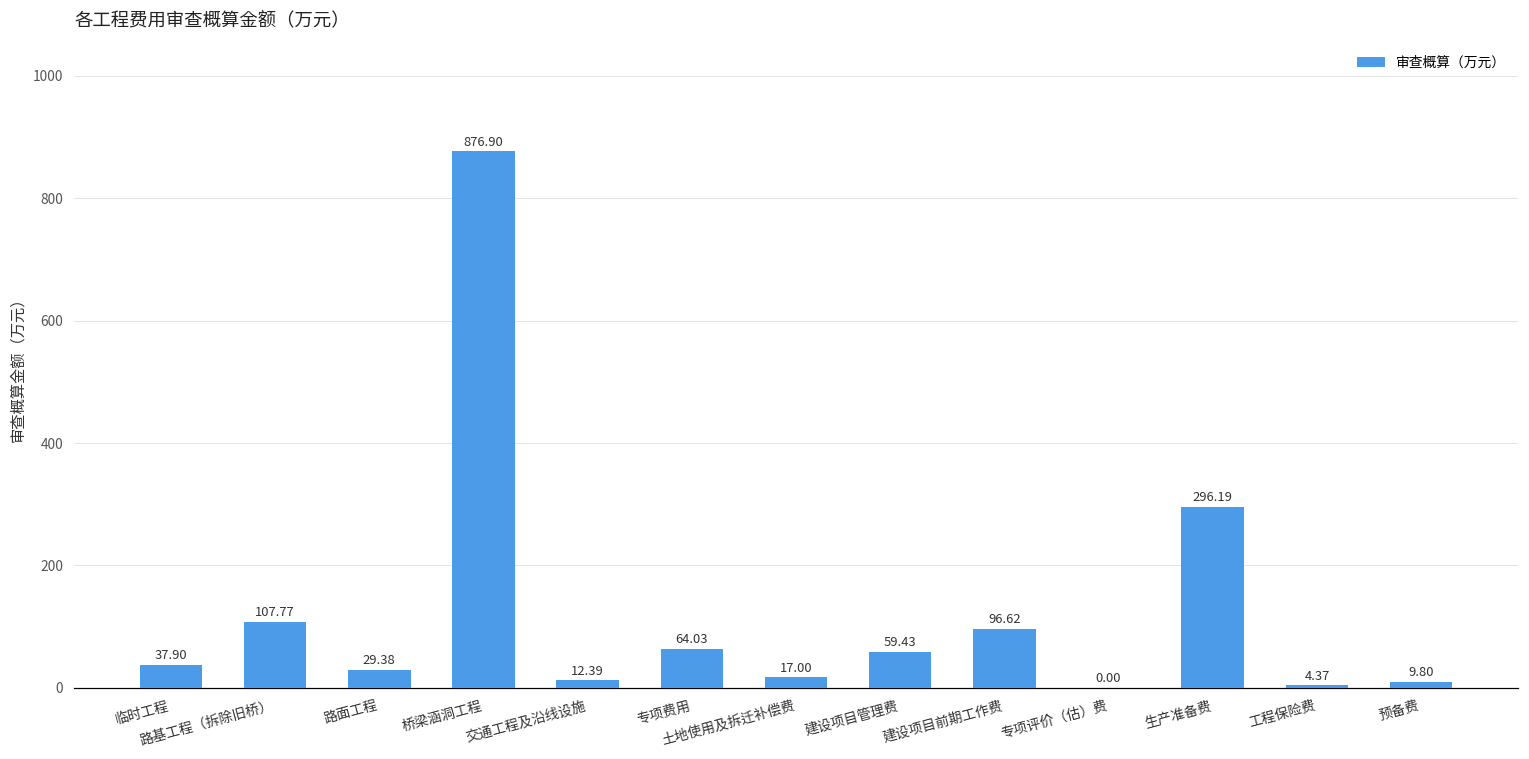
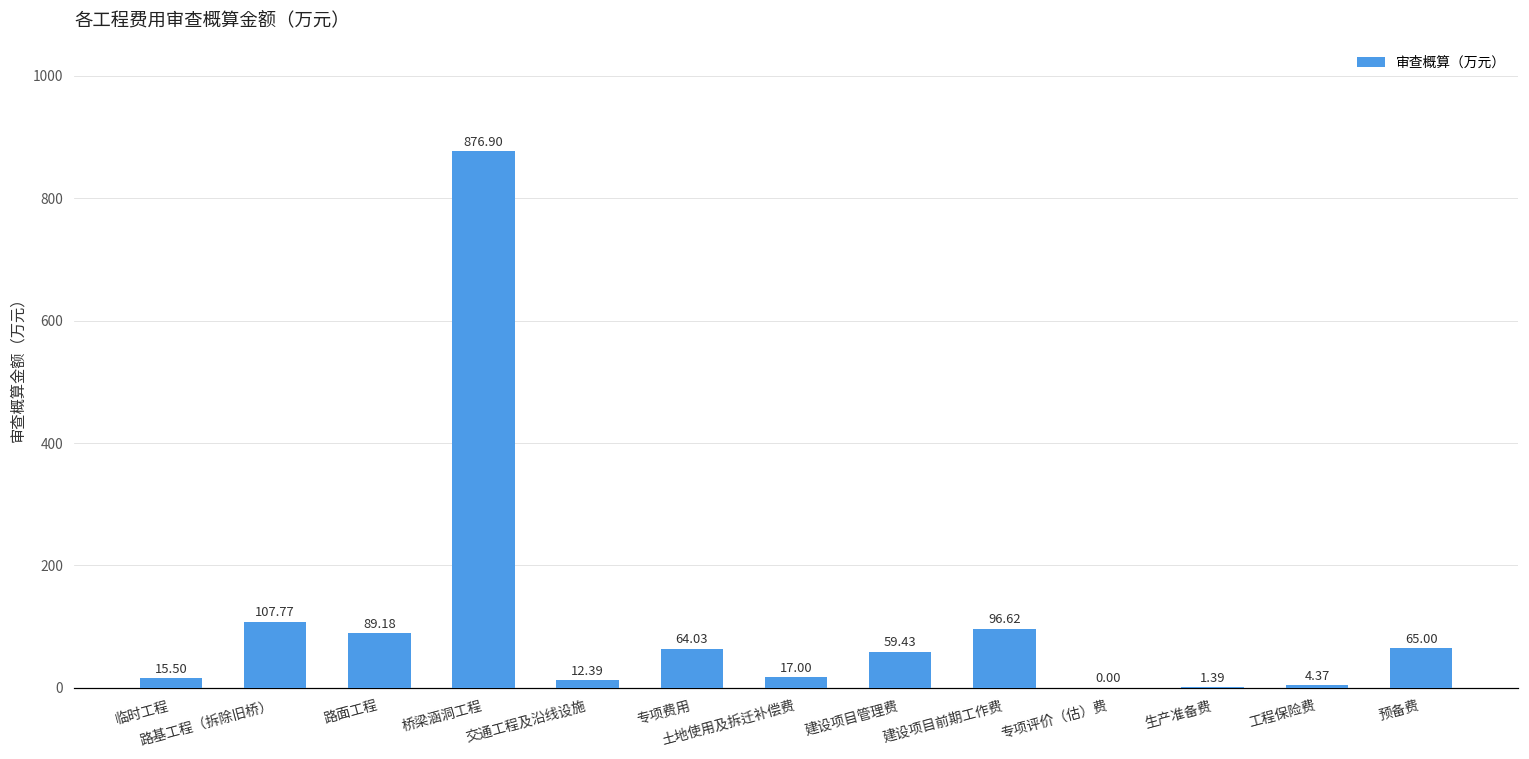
  {
-   "临时工程": 37.90,
+   "临时工程": 15.50,
    "路基工程（拆除旧桥）": 107.77,
-   "路面工程": 29.38,
+   "路面工程": 89.18,
    "桥梁涵洞工程": 876.90,
    "交通工程及沿线设施": 12.39,
    "专项费用": 64.03,
    "土地使用及拆迁补偿费": 17.00,
    "建设项目管理费": 59.43,
    "建设项目前期工作费": 96.62,
    "专项评价（估）费": 0.00,
-   "生产准备费": 296.19,
+   "生产准备费": 1.39,
    "工程保险费": 4.37,
-   "预备费": 9.80
+   "预备费": 65.00
  }
